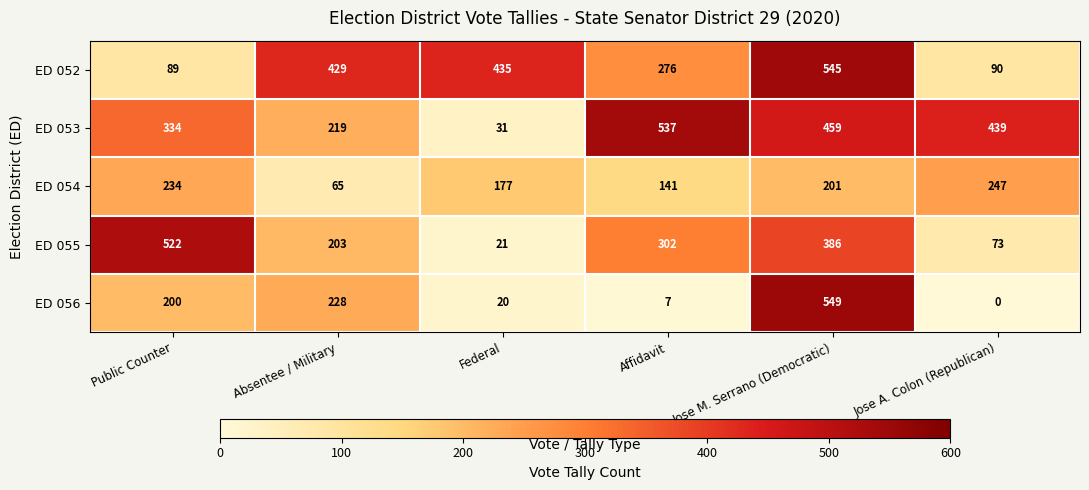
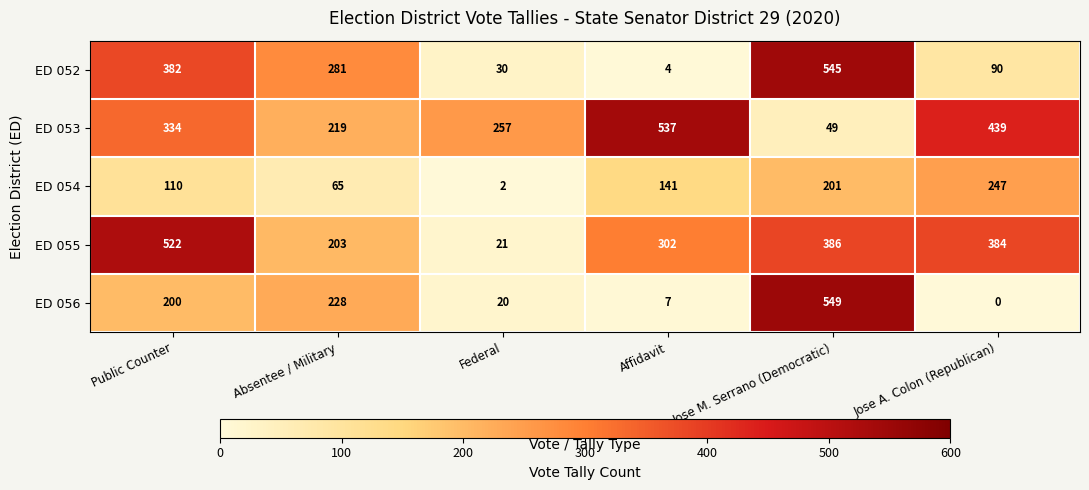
  {
    "ED 052": {
-     "Public Counter": 89,
-     "Absentee / Military": 429,
-     "Federal": 435,
-     "Affidavit": 276,
+     "Public Counter": 382,
+     "Absentee / Military": 281,
+     "Federal": 30,
+     "Affidavit": 4,
      "Jose M. Serrano (Democratic)": 545,
      "Jose A. Colon (Republican)": 90
    },
    "ED 053": {
      "Public Counter": 334,
      "Absentee / Military": 219,
-     "Federal": 31,
+     "Federal": 257,
      "Affidavit": 537,
-     "Jose M. Serrano (Democratic)": 459,
+     "Jose M. Serrano (Democratic)": 49,
      "Jose A. Colon (Republican)": 439
    },
    "ED 054": {
-     "Public Counter": 234,
+     "Public Counter": 110,
      "Absentee / Military": 65,
-     "Federal": 177,
+     "Federal": 2,
      "Affidavit": 141,
      "Jose M. Serrano (Democratic)": 201,
      "Jose A. Colon (Republican)": 247
    },
    "ED 055": {
      "Public Counter": 522,
      "Absentee / Military": 203,
      "Federal": 21,
      "Affidavit": 302,
      "Jose M. Serrano (Democratic)": 386,
-     "Jose A. Colon (Republican)": 73
+     "Jose A. Colon (Republican)": 384
    },
    "ED 056": {
      "Public Counter": 200,
      "Absentee / Military": 228,
      "Federal": 20,
      "Affidavit": 7,
      "Jose M. Serrano (Democratic)": 549,
      "Jose A. Colon (Republican)": 0
    }
  }
